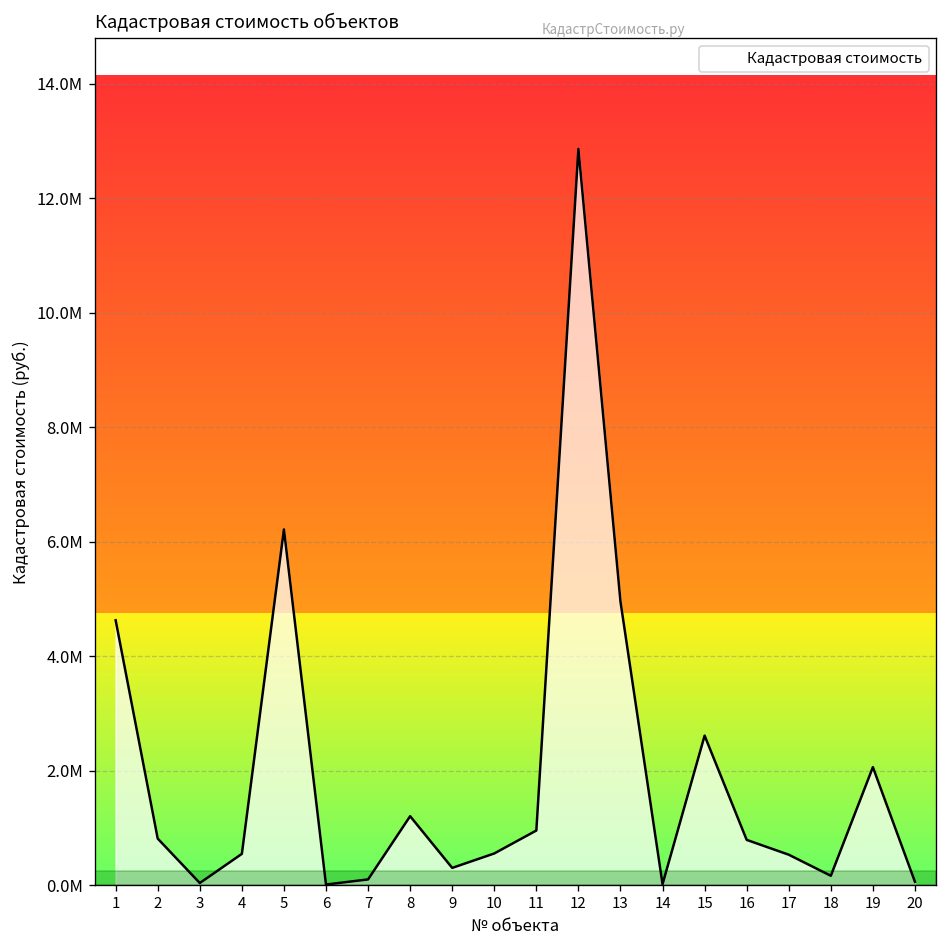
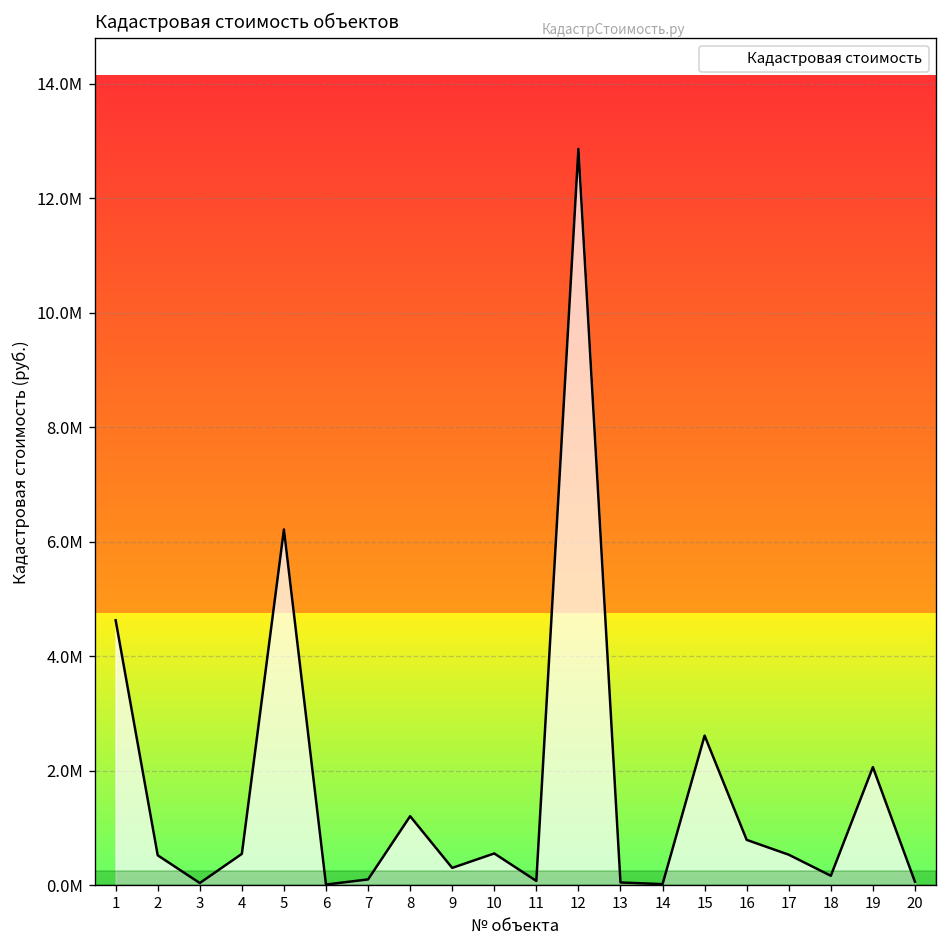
  {
    "1": 4600000,
-   "2": 800000,
+   "2": 500000,
    "3": 0,
    "4": 500000,
    "5": 6200000,
    "6": 0,
    "7": 100000,
    "8": 1200000,
    "9": 300000,
    "10": 600000,
-   "11": 1000000,
+   "11": 100000,
    "12": 12900000,
-   "13": 5000000,
+   "13": 0,
    "14": 0,
    "15": 2600000,
    "16": 800000,
    "17": 500000,
    "18": 200000,
    "19": 2100000,
    "20": 100000
  }
